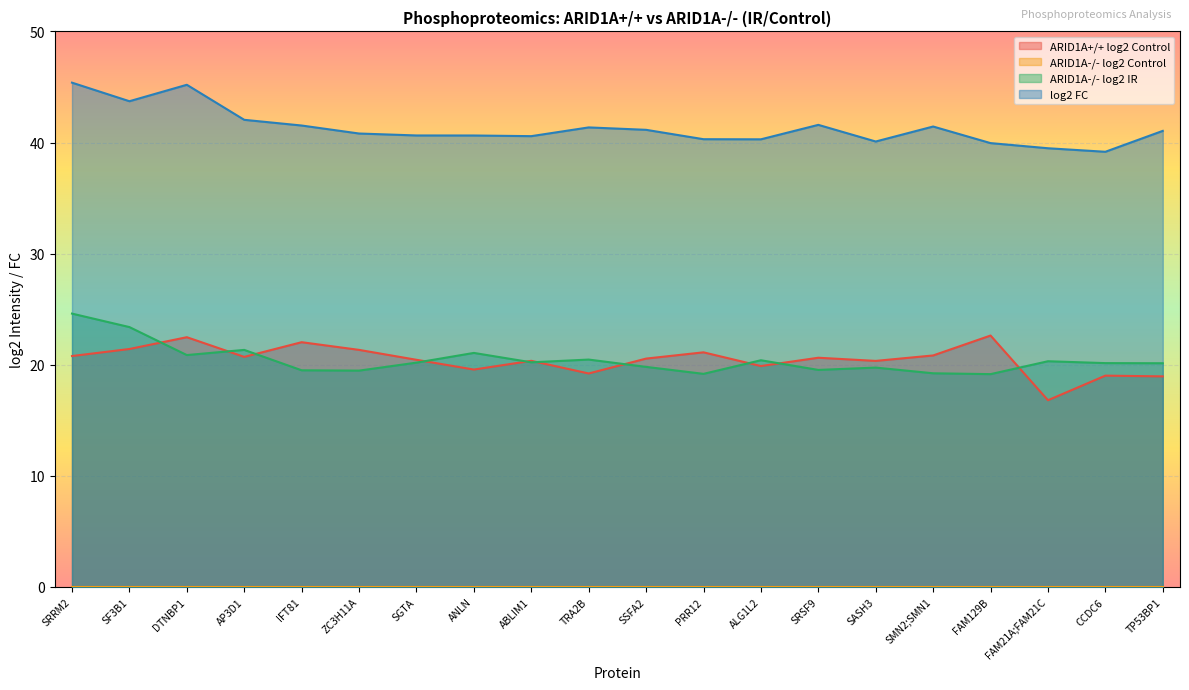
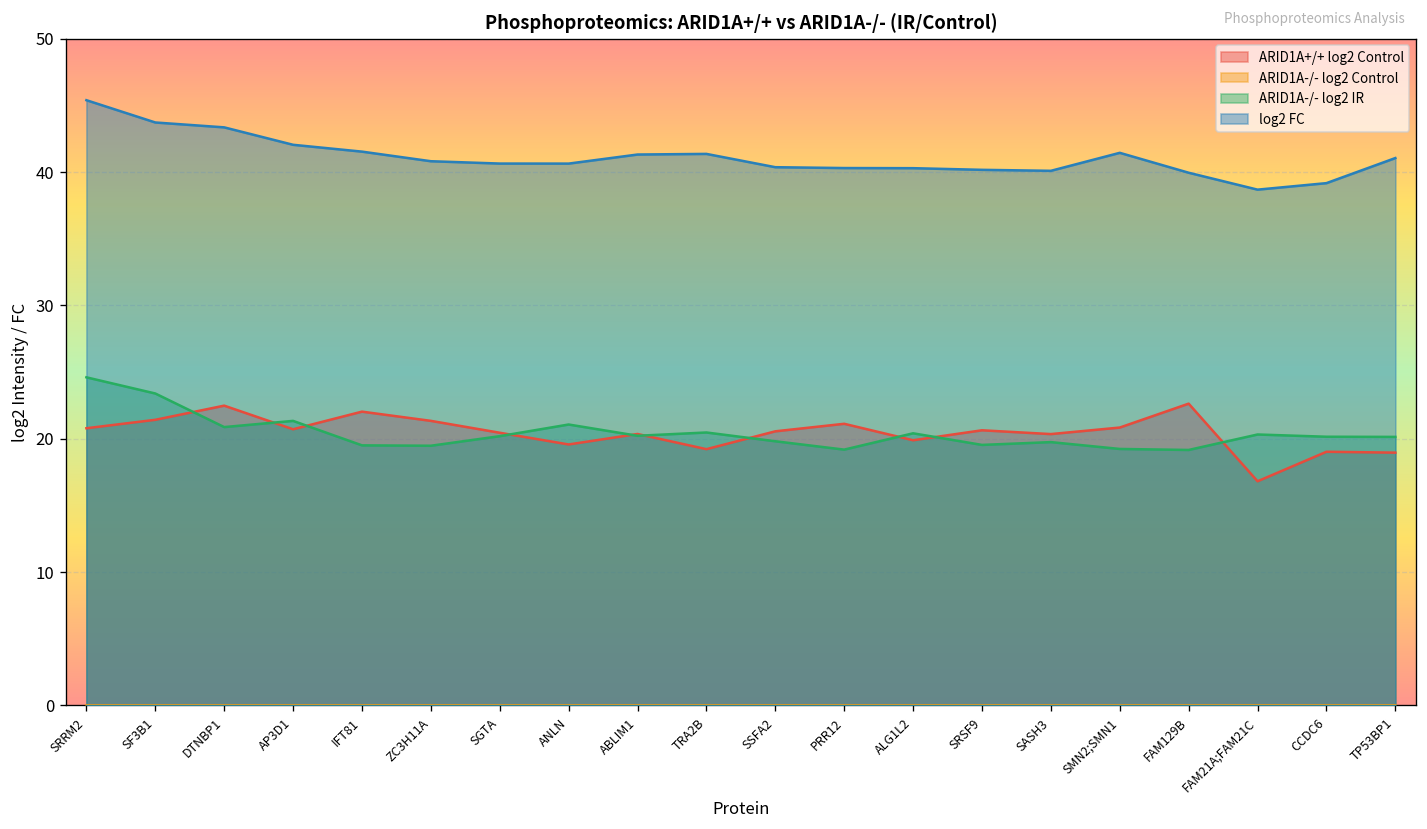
  {
    "ARID1A+/+ log2 Control": {
      "SRRM2": 20.8,
      "SF3B1": 21.4,
      "DTNBP1": 22.5,
      "AP3D1": 20.7,
      "IFT81": 22.0,
      "ZC3H11A": 21.3,
      "SGTA": 20.4,
      "ANLN": 19.6,
      "TRA2B": 19.2,
      "SSFA2": 20.6,
      "PRR12": 21.1,
      "ALG1L2": 19.9,
      "SRSF9": 20.6,
      "SASH3": 20.3,
      "SMN2;SMN1": 20.8,
      "FAM129B": 22.6,
      "FAM21A;FAM21C": 16.8,
      "CCDC6": 19.0,
      "TP53BP1": 19.0
    },
    "ARID1A-/- log2 Control": {
      "SRRM2": 0.0,
      "SF3B1": 0.0,
      "DTNBP1": 0.0,
      "AP3D1": 0.0,
      "IFT81": 0.0,
      "ZC3H11A": 0.0,
      "SGTA": 0.0,
      "ANLN": 0.0,
      "ABLIM1": 0.0,
      "TRA2B": 0.0,
      "SSFA2": 0.0,
      "PRR12": 0.0,
      "ALG1L2": 0.0,
      "SRSF9": 0.0,
      "SASH3": 0.0,
      "SMN2;SMN1": 0.0,
      "FAM129B": 0.0,
      "FAM21A;FAM21C": 0.0,
      "CCDC6": 0.0,
      "TP53BP1": 0.0
    },
    "ARID1A-/- log2 IR": {
      "SRRM2": 24.6,
      "SF3B1": 23.4,
      "DTNBP1": 20.9,
      "AP3D1": 21.3,
      "IFT81": 19.5,
      "ZC3H11A": 19.5,
      "SGTA": 20.2,
      "ANLN": 21.1,
      "TRA2B": 20.5,
      "SSFA2": 19.8,
      "PRR12": 19.2,
      "ALG1L2": 20.4,
      "SRSF9": 19.5,
      "SASH3": 19.7,
      "SMN2;SMN1": 19.2,
      "FAM129B": 19.2,
      "FAM21A;FAM21C": 20.3,
      "CCDC6": 20.1,
      "TP53BP1": 20.1
    },
    "log2 FC": {
      "SRRM2": 45.4,
      "SF3B1": 43.7,
-     "DTNBP1": 45.2,
+     "DTNBP1": 43.3,
      "AP3D1": 42.0,
      "IFT81": 41.5,
      "ZC3H11A": 40.8,
      "SGTA": 40.6,
      "ANLN": 40.6,
-     "ABLIM1": 40.6,
+     "ABLIM1": 41.3,
      "TRA2B": 41.4,
-     "SSFA2": 41.1,
+     "SSFA2": 40.4,
      "PRR12": 40.3,
      "ALG1L2": 40.3,
-     "SRSF9": 41.6,
+     "SRSF9": 40.2,
      "SASH3": 40.1,
      "SMN2;SMN1": 41.4,
      "FAM129B": 39.9,
-     "FAM21A;FAM21C": 39.5,
+     "FAM21A;FAM21C": 38.7,
      "CCDC6": 39.2,
      "TP53BP1": 41.0
    }
  }
